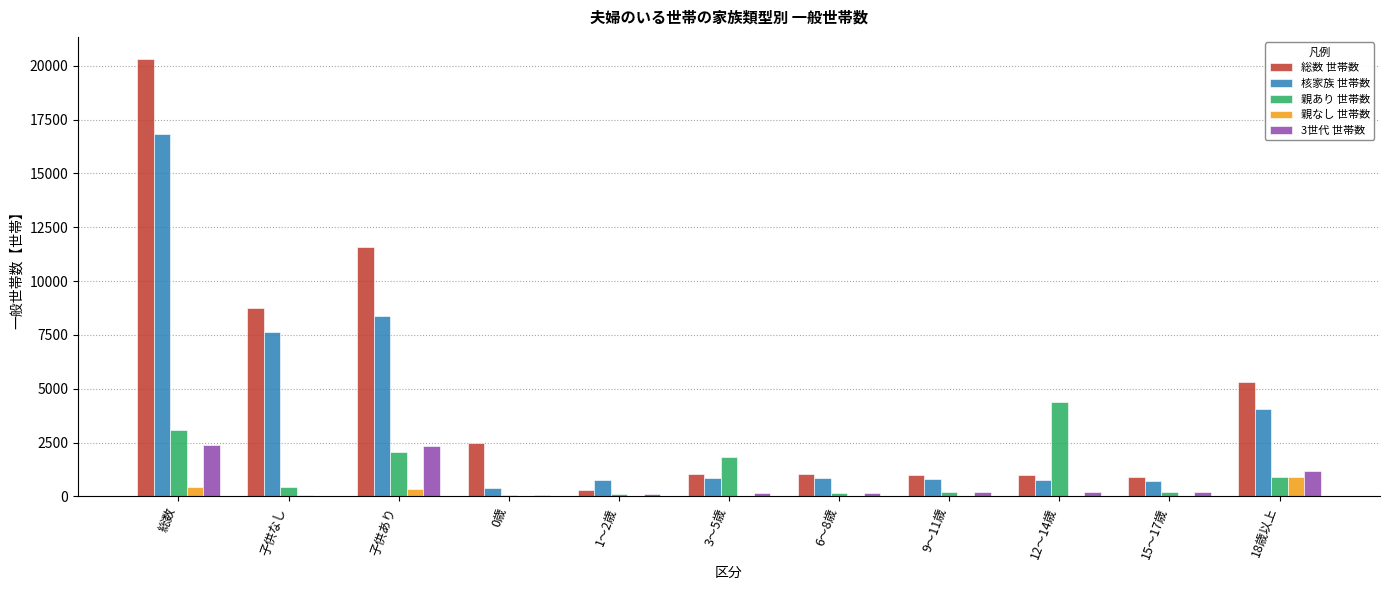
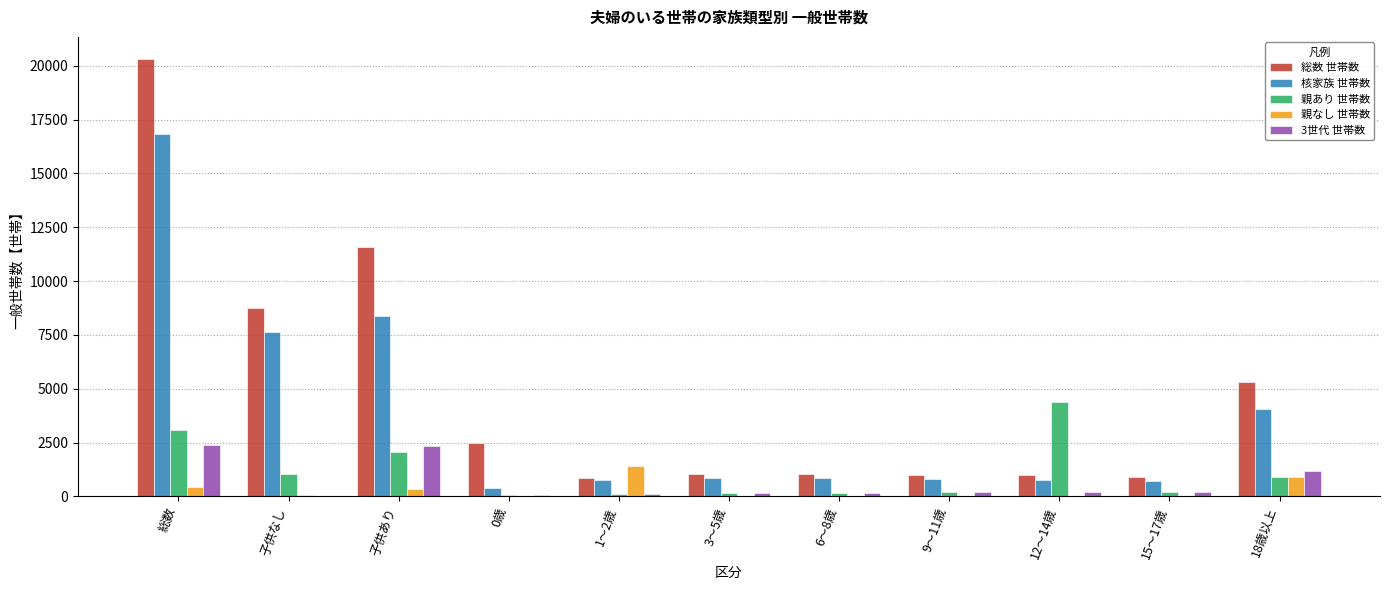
  {
    "総数 世帯数": {
      "総数": 20300,
      "子供なし": 8700,
      "子供あり": 11600,
      "0歳": 2500,
-     "1～2歳": 300,
+     "1～2歳": 900,
      "3～5歳": 1000,
      "6～8歳": 1000,
      "9～11歳": 1000,
      "12～14歳": 1000,
      "15～17歳": 900,
      "18歳以上": 5300
    },
    "核家族 世帯数": {
      "総数": 16800,
      "子供なし": 7600,
      "子供あり": 8400,
      "0歳": 400,
      "1～2歳": 700,
      "3～5歳": 900,
      "6～8歳": 900,
      "9～11歳": 800,
      "12～14歳": 800,
      "15～17歳": 700,
      "18歳以上": 4100
    },
    "親あり 世帯数": {
      "総数": 3100,
-     "子供なし": 400,
+     "子供なし": 1000,
      "子供あり": 2000,
-     "3～5歳": 1800,
+     "3～5歳": 200,
      "6～8歳": 200,
      "9～11歳": 200,
      "12～14歳": 4400,
      "15～17歳": 200,
      "18歳以上": 900
    },
    "親なし 世帯数": {
      "総数": 400,
      "子供あり": 300,
-     "1～2歳": 0,
+     "1～2歳": 1400,
      "18歳以上": 900
    },
    "3世代 世帯数": {
      "総数": 2400,
      "子供あり": 2300,
      "3～5歳": 200,
      "6～8歳": 200,
      "9～11歳": 200,
      "12～14歳": 200,
      "15～17歳": 200,
      "18歳以上": 1200
    }
  }
